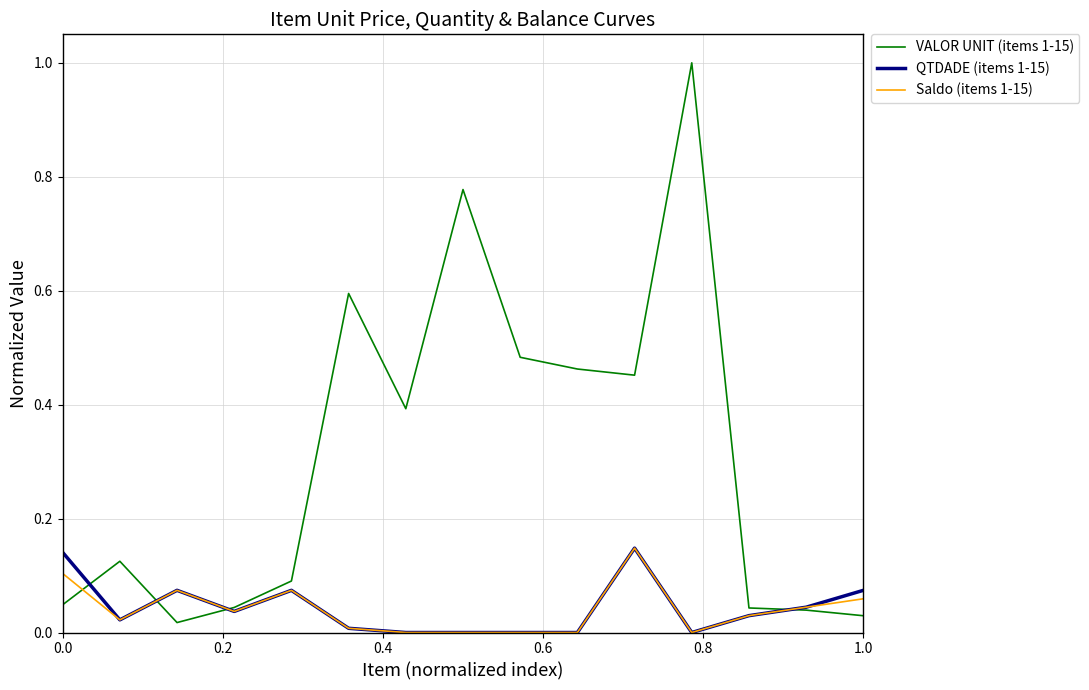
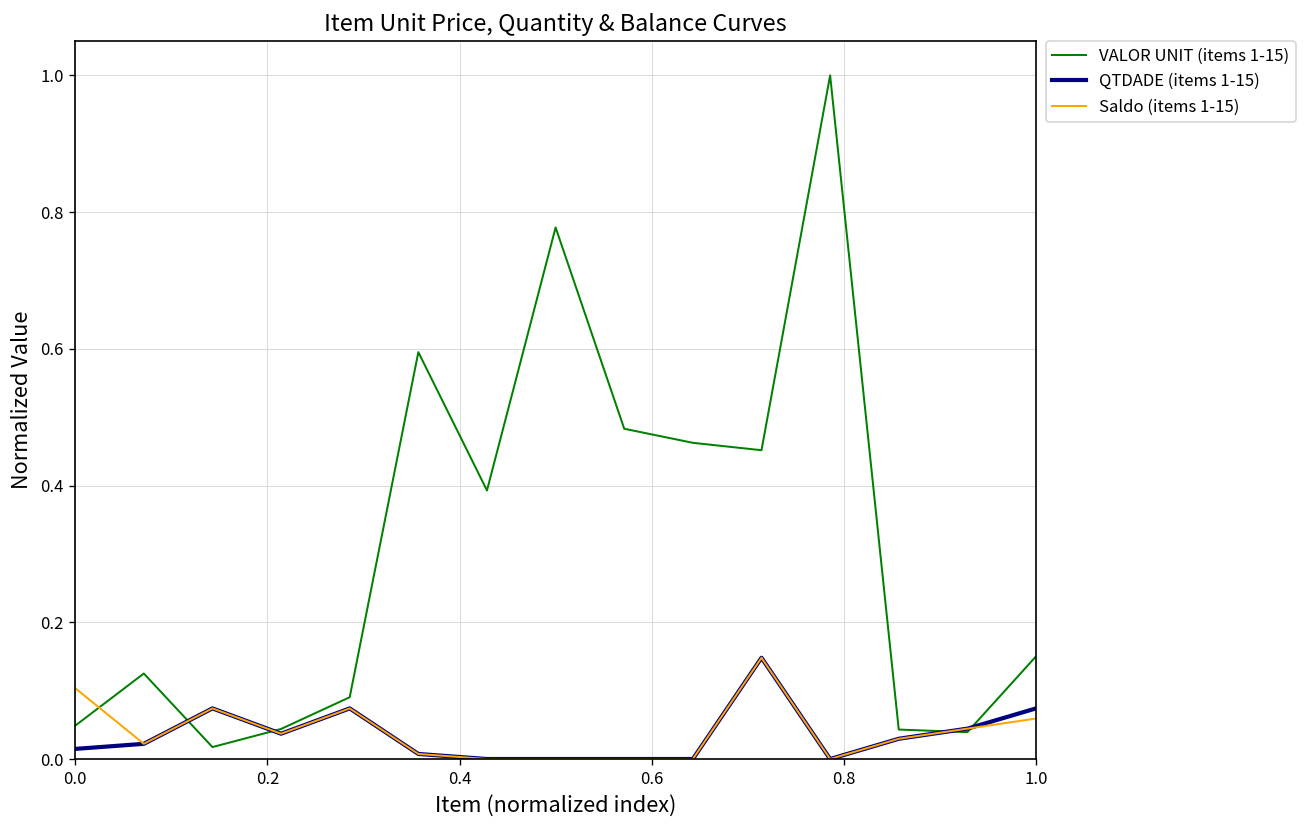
  {
    "VALOR UNIT (items 1-15)": {
      "0.0": 0.05,
-     "1.0": 0.03
+     "1.0": 0.15
    },
    "QTDADE (items 1-15)": {
-     "0.0": 0.14,
+     "0.0": 0.01,
      "1.0": 0.07
    },
    "Saldo (items 1-15)": {
      "0.0": 0.10,
      "1.0": 0.06
    }
  }
